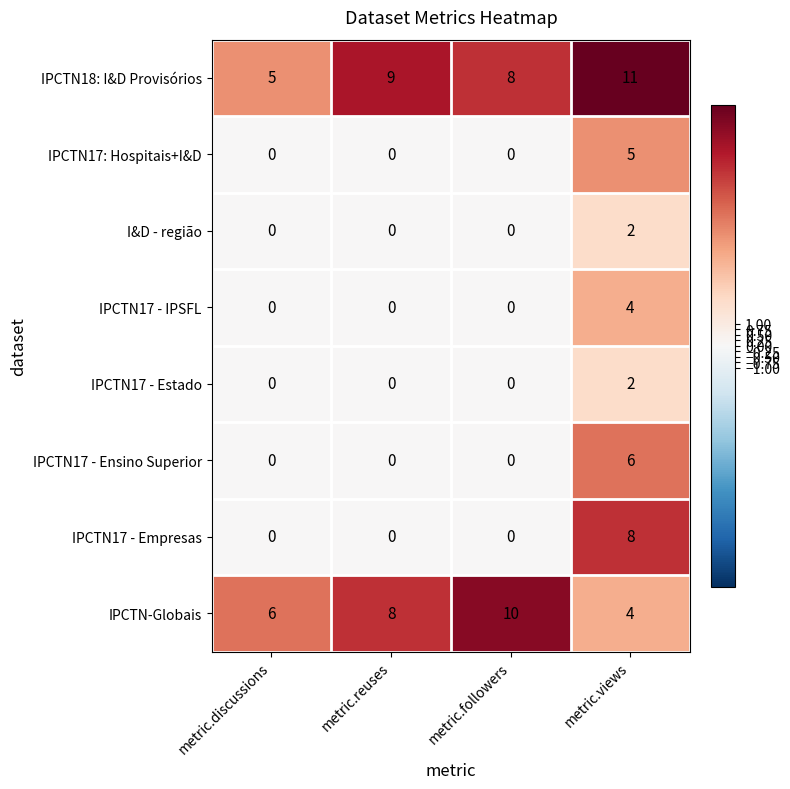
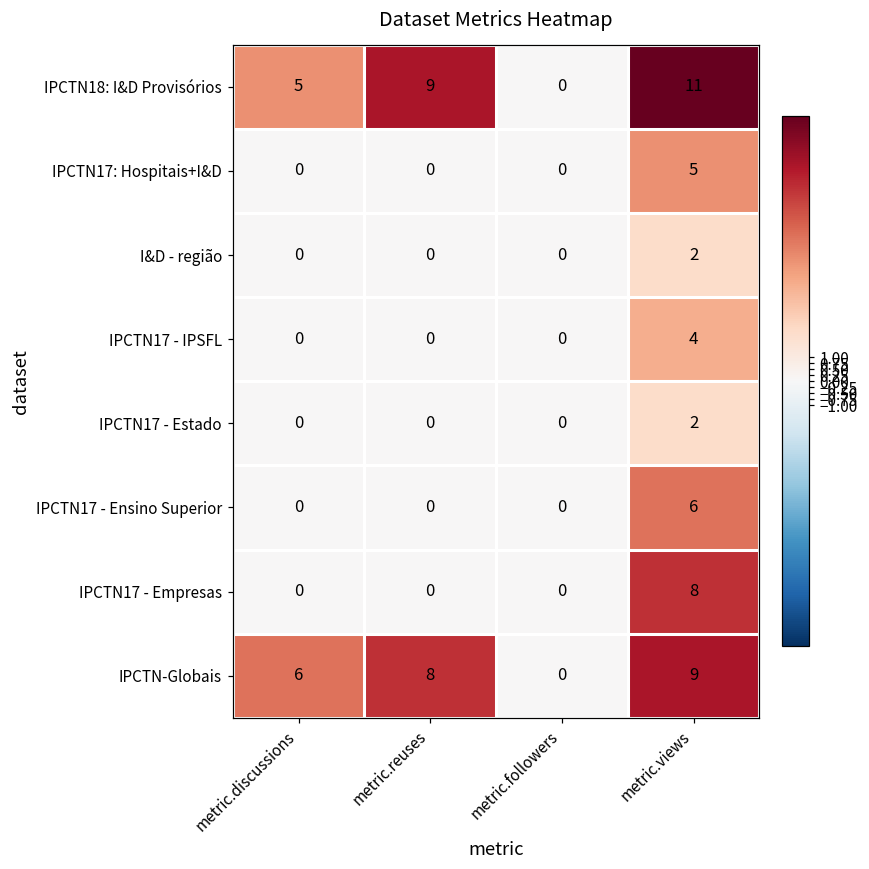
  {
    "IPCTN18: I&D Provisórios": {
      "metric.discussions": 5,
      "metric.reuses": 9,
-     "metric.followers": 8,
+     "metric.followers": 0,
      "metric.views": 11
    },
    "IPCTN17: Hospitais+I&D": {
      "metric.discussions": 0,
      "metric.reuses": 0,
      "metric.followers": 0,
      "metric.views": 5
    },
    "I&D - região": {
      "metric.discussions": 0,
      "metric.reuses": 0,
      "metric.followers": 0,
      "metric.views": 2
    },
    "IPCTN17 - IPSFL": {
      "metric.discussions": 0,
      "metric.reuses": 0,
      "metric.followers": 0,
      "metric.views": 4
    },
    "IPCTN17 - Estado": {
      "metric.discussions": 0,
      "metric.reuses": 0,
      "metric.followers": 0,
      "metric.views": 2
    },
    "IPCTN17 - Ensino Superior": {
      "metric.discussions": 0,
      "metric.reuses": 0,
      "metric.followers": 0,
      "metric.views": 6
    },
    "IPCTN17 - Empresas": {
      "metric.discussions": 0,
      "metric.reuses": 0,
      "metric.followers": 0,
      "metric.views": 8
    },
    "IPCTN-Globais": {
      "metric.discussions": 6,
      "metric.reuses": 8,
-     "metric.followers": 10,
-     "metric.views": 4
+     "metric.followers": 0,
+     "metric.views": 9
    }
  }
